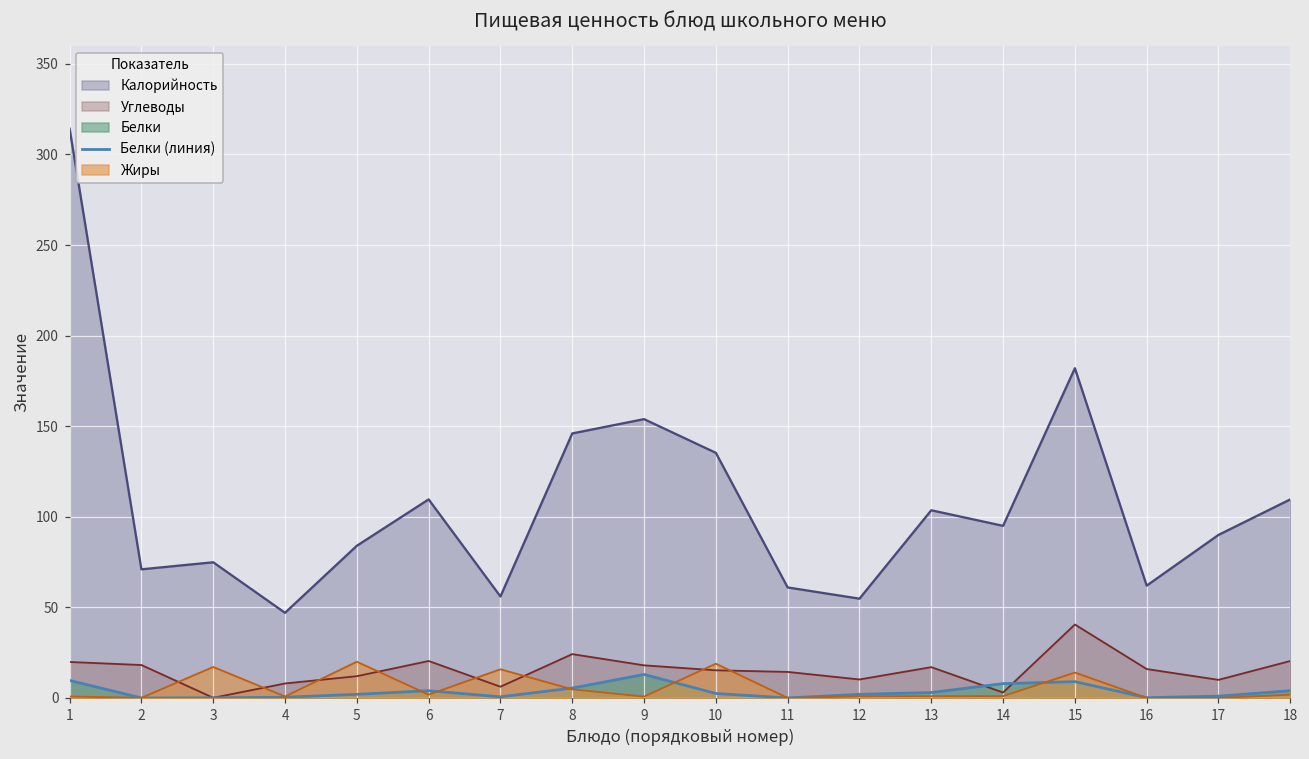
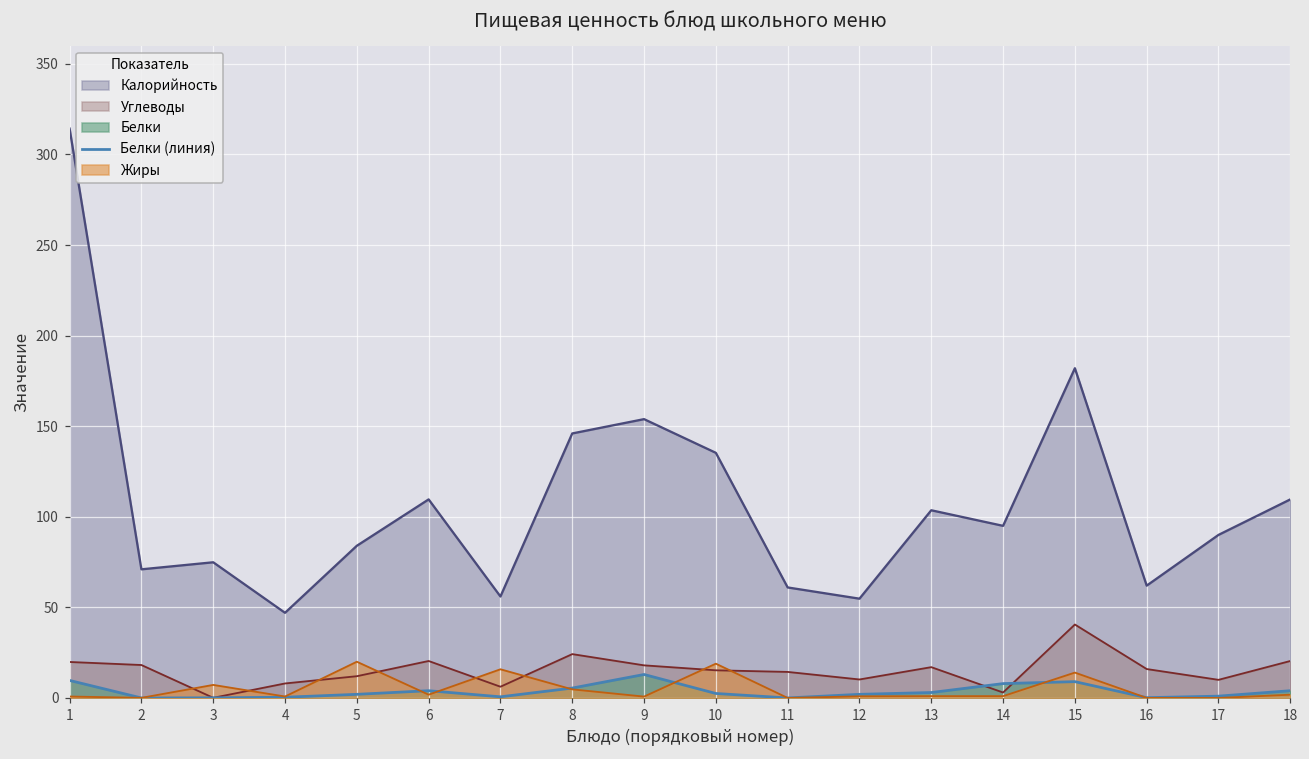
  {
    "Жиры": {
      "1": 1,
-     "3": 17,
+     "3": 7,
      "5": 20,
      "6": 2,
      "7": 16,
      "9": 1,
      "10": 19,
      "13": 1,
      "14": 1,
      "15": 14,
      "18": 2
    }
  }
